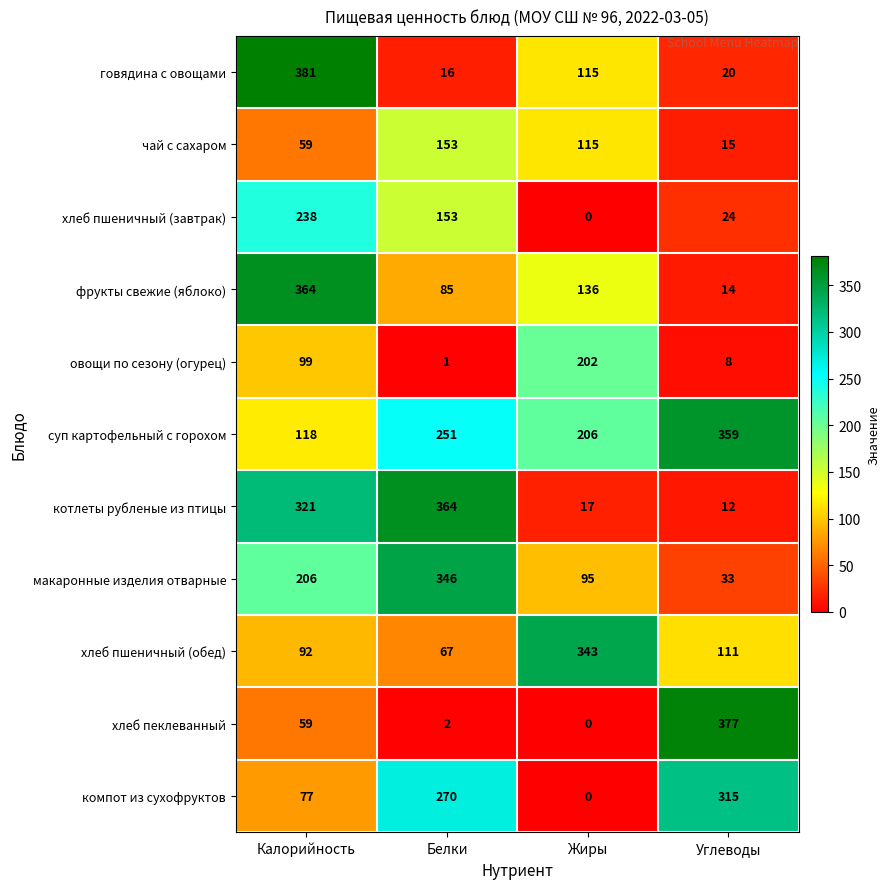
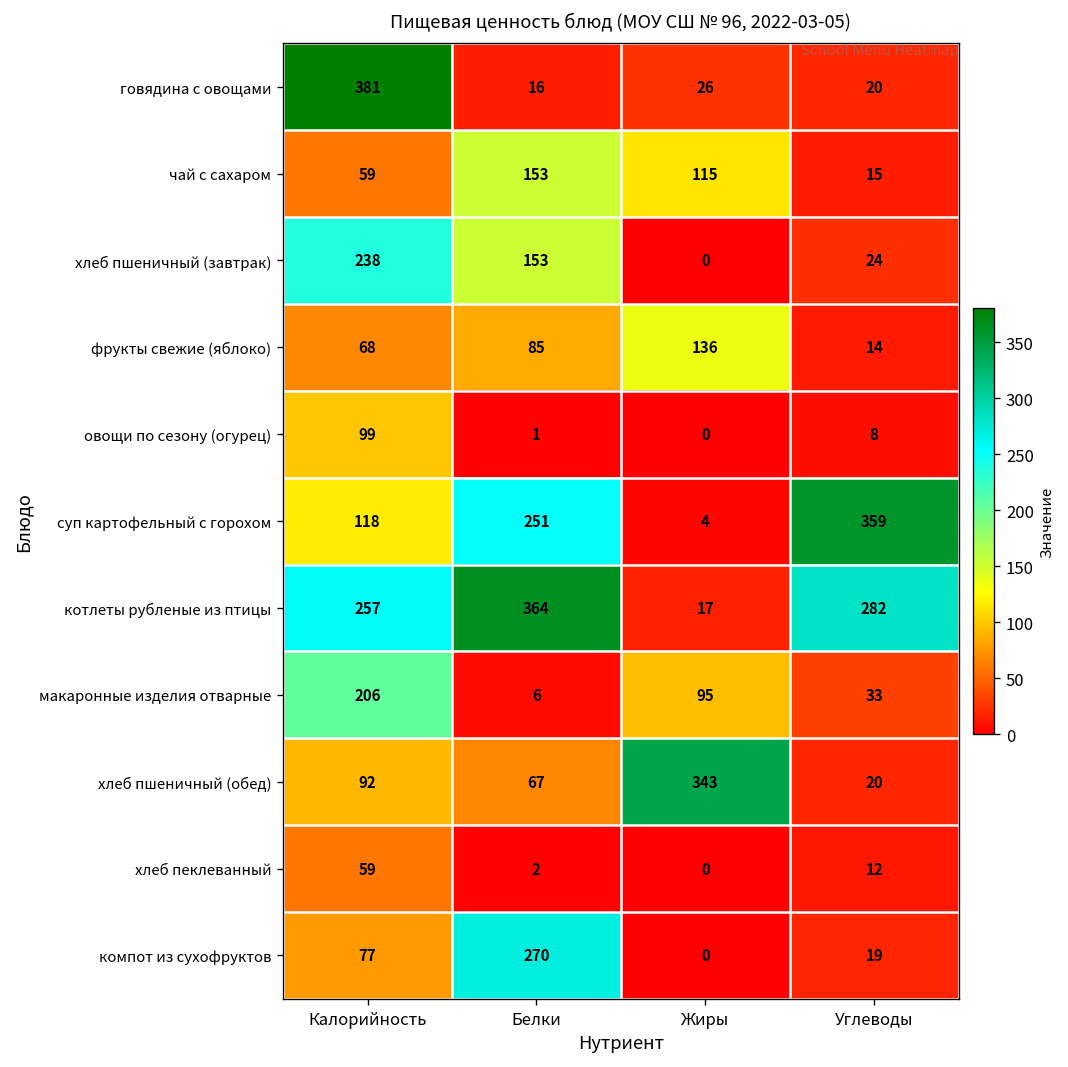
  {
    "говядина с овощами": {
      "Калорийность": 381,
      "Белки": 16,
-     "Жиры": 115
+     "Жиры": 26
    },
    "чай с сахаром": {
      "Калорийность": 59,
      "Белки": 153,
      "Жиры": 115,
      "Углеводы": 15
    },
    "хлеб пшеничный (завтрак)": {
      "Калорийность": 238,
      "Белки": 153,
      "Жиры": 0,
      "Углеводы": 24
    },
    "фрукты свежие (яблоко)": {
-     "Калорийность": 364,
+     "Калорийность": 68,
      "Белки": 85,
      "Жиры": 136,
      "Углеводы": 14
    },
    "овощи по сезону (огурец)": {
      "Калорийность": 99,
      "Белки": 1,
-     "Жиры": 202,
+     "Жиры": 0,
      "Углеводы": 8
    },
    "суп картофельный с горохом": {
      "Калорийность": 118,
      "Белки": 251,
-     "Жиры": 206,
+     "Жиры": 4,
      "Углеводы": 359
    },
    "котлеты рубленые из птицы": {
-     "Калорийность": 321,
+     "Калорийность": 257,
      "Белки": 364,
      "Жиры": 17,
-     "Углеводы": 12
+     "Углеводы": 282
    },
    "макаронные изделия отварные": {
      "Калорийность": 206,
-     "Белки": 346,
+     "Белки": 6,
      "Жиры": 95,
      "Углеводы": 33
    },
    "хлеб пшеничный (обед)": {
      "Калорийность": 92,
      "Белки": 67,
      "Жиры": 343,
-     "Углеводы": 111
+     "Углеводы": 20
    },
    "хлеб пеклеванный": {
      "Калорийность": 59,
      "Белки": 2,
      "Жиры": 0,
-     "Углеводы": 377
+     "Углеводы": 12
    },
    "компот из сухофруктов": {
      "Калорийность": 77,
      "Белки": 270,
      "Жиры": 0,
-     "Углеводы": 315
+     "Углеводы": 19
    }
  }
